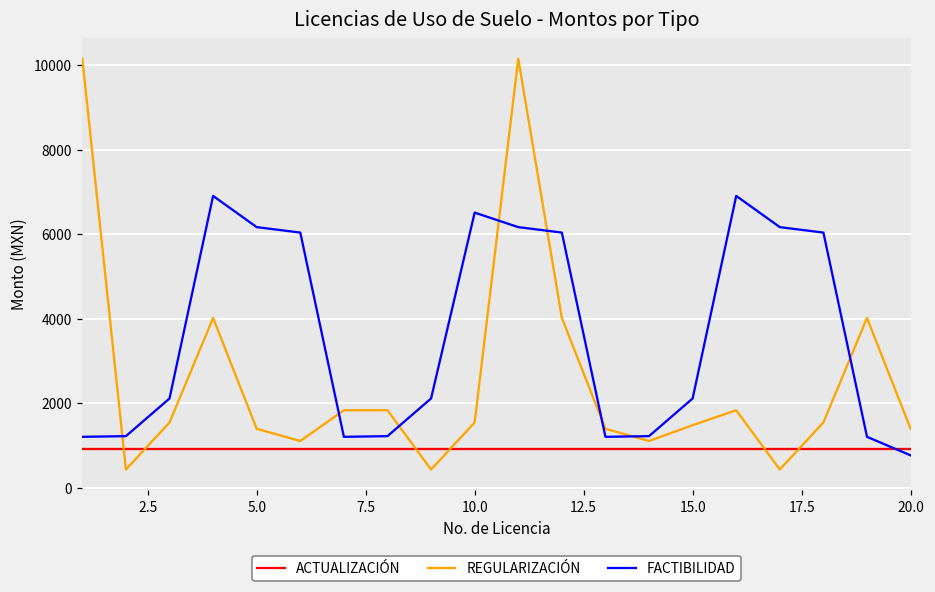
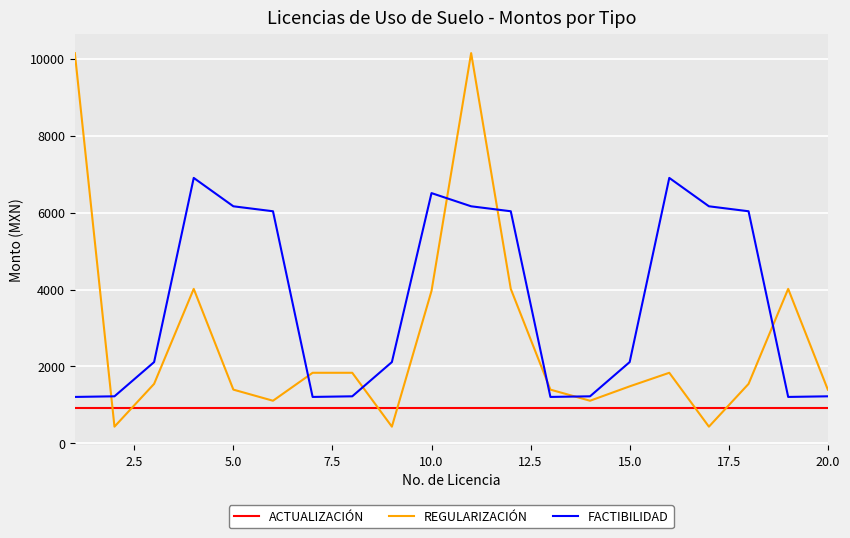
  {
    "ACTUALIZACIÓN": {
      "5.0": 900,
      "10.0": 900,
      "15.0": 900,
      "20.0": 900
    },
    "REGULARIZACIÓN": {
      "5.0": 1400,
-     "10.0": 1500,
+     "10.0": 4000,
      "15.0": 1500,
      "20.0": 1400
    },
    "FACTIBILIDAD": {
      "5.0": 6200,
      "10.0": 6500,
      "15.0": 2100,
-     "20.0": 800
+     "20.0": 1200
    }
  }
